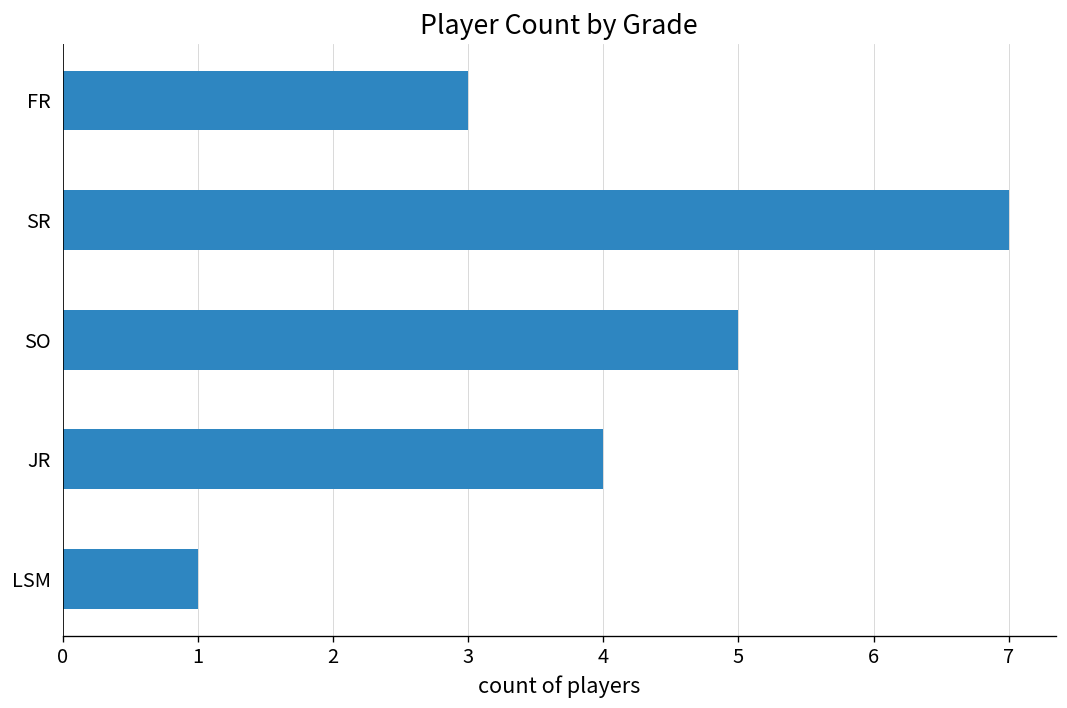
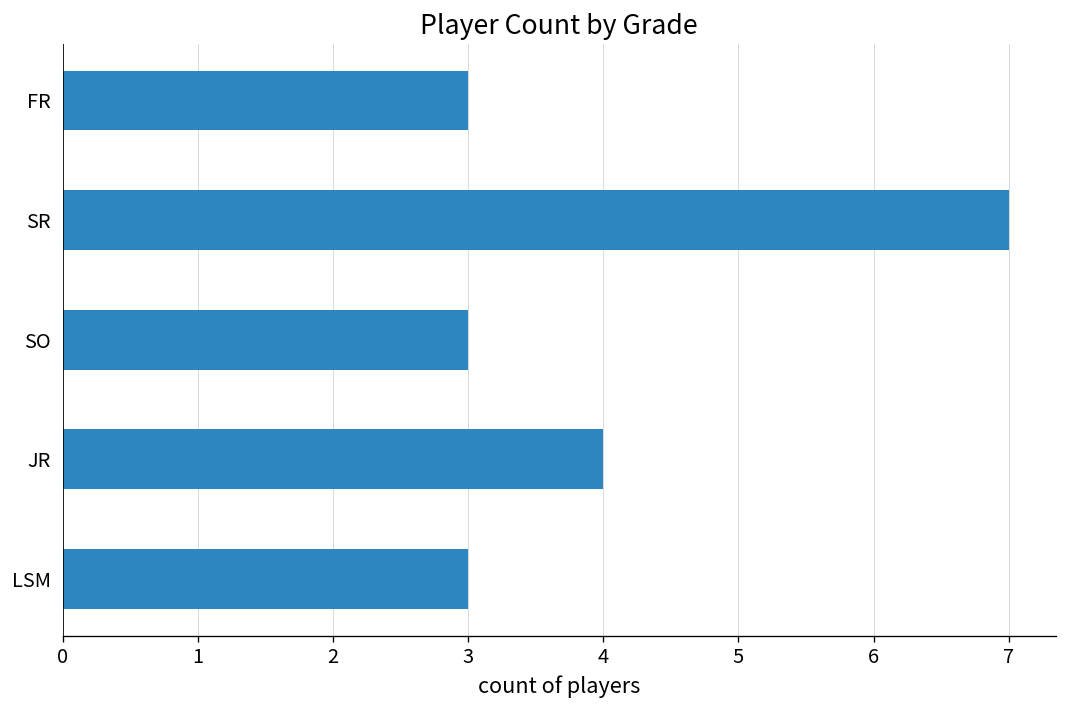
  {
    "FR": 3,
    "SR": 7,
-   "SO": 5,
+   "SO": 3,
    "JR": 4,
-   "LSM": 1
+   "LSM": 3
  }
